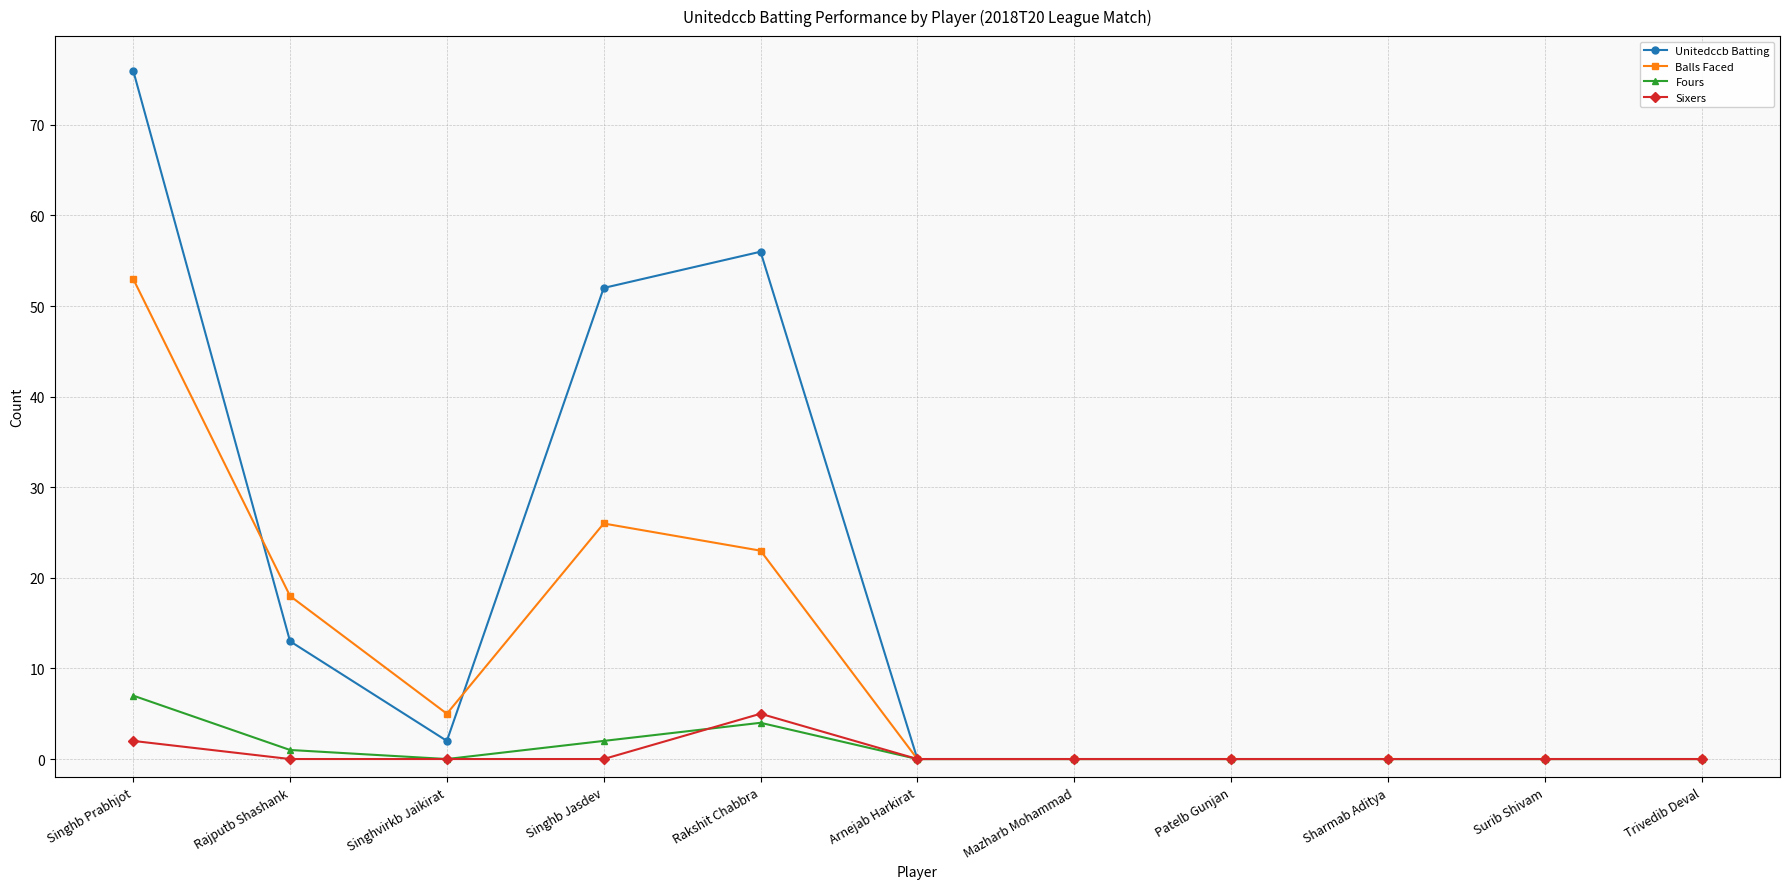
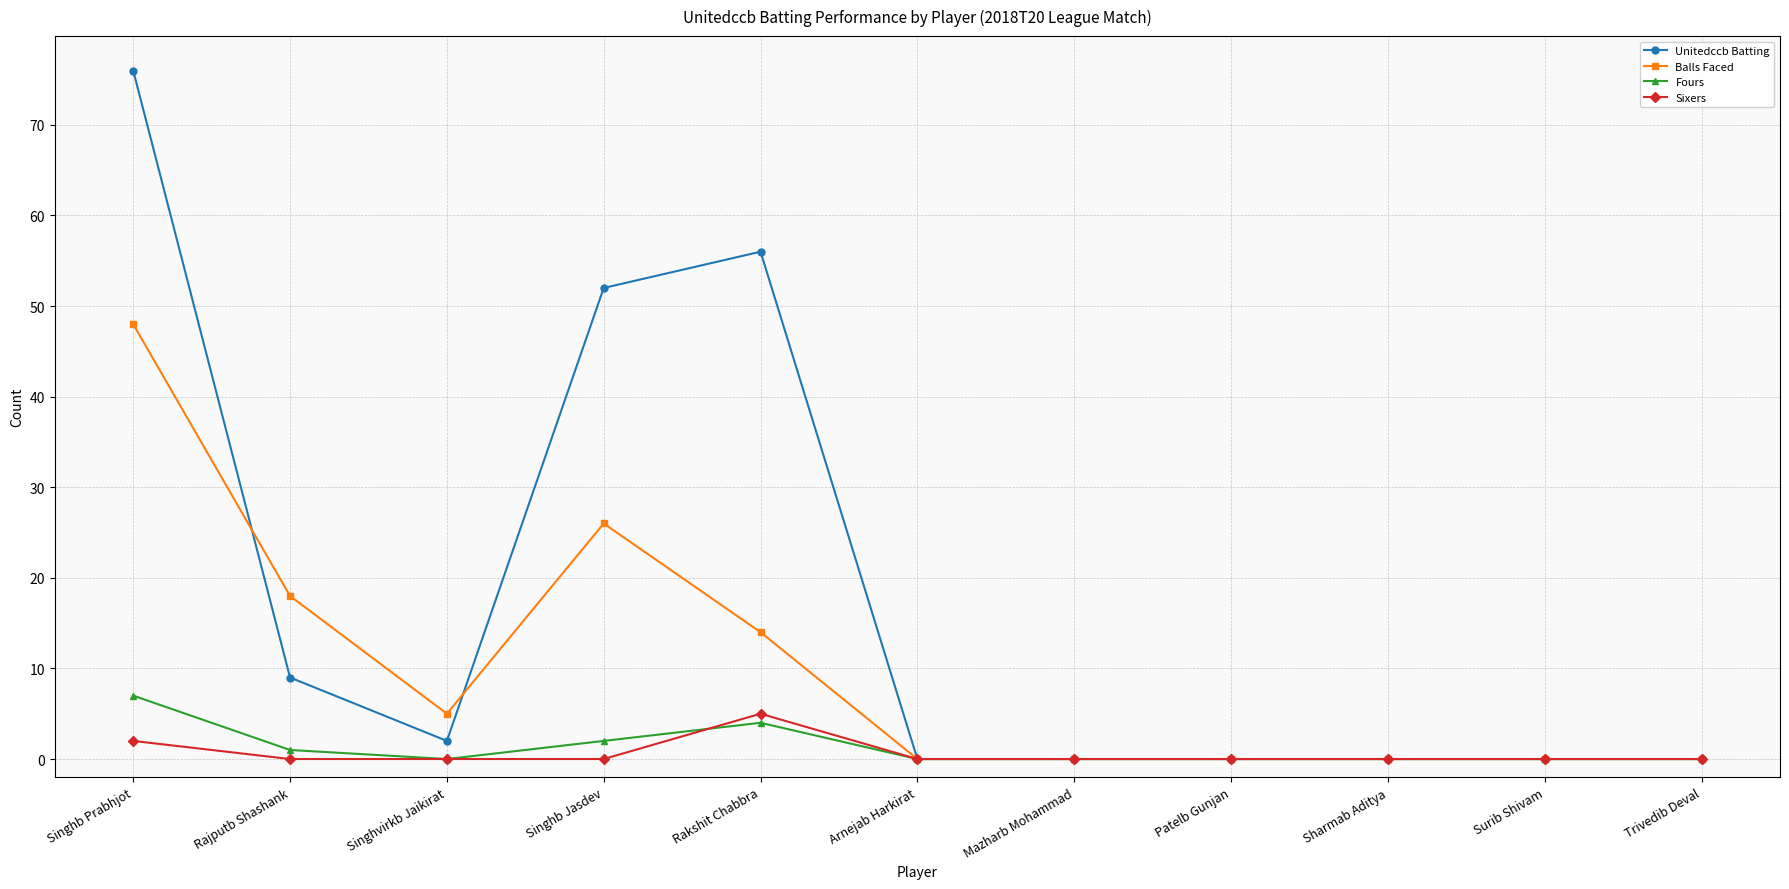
  {
    "Unitedccb Batting": {
      "Singhb Prabhjot": 76,
-     "Rajputb Shashank": 13,
+     "Rajputb Shashank": 9,
      "Singhvirkb Jaikirat": 2,
      "Singhb Jasdev": 52,
      "Rakshit Chabbra": 56
    },
    "Balls Faced": {
-     "Singhb Prabhjot": 53,
+     "Singhb Prabhjot": 48,
      "Rajputb Shashank": 18,
      "Singhvirkb Jaikirat": 5,
      "Singhb Jasdev": 26,
-     "Rakshit Chabbra": 23
+     "Rakshit Chabbra": 14
    },
    "Fours": {
      "Singhb Prabhjot": 7,
      "Rajputb Shashank": 1,
      "Singhb Jasdev": 2,
      "Rakshit Chabbra": 4
    },
    "Sixers": {
      "Singhb Prabhjot": 2,
      "Rajputb Shashank": 0,
      "Singhb Jasdev": 0,
      "Rakshit Chabbra": 5
    }
  }
